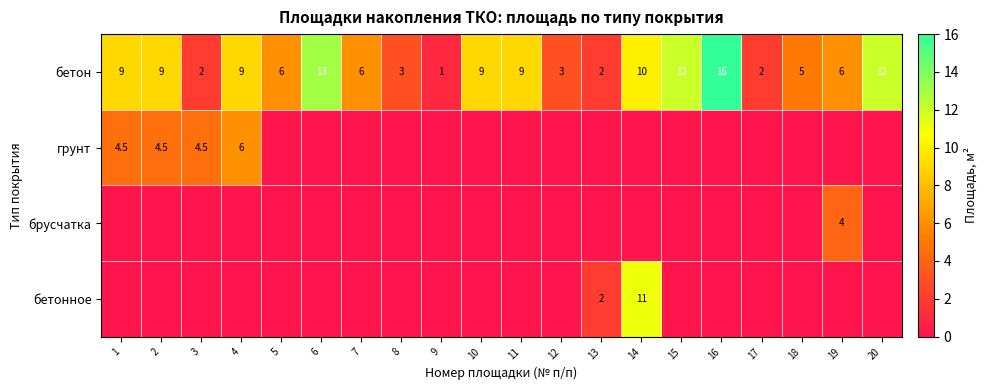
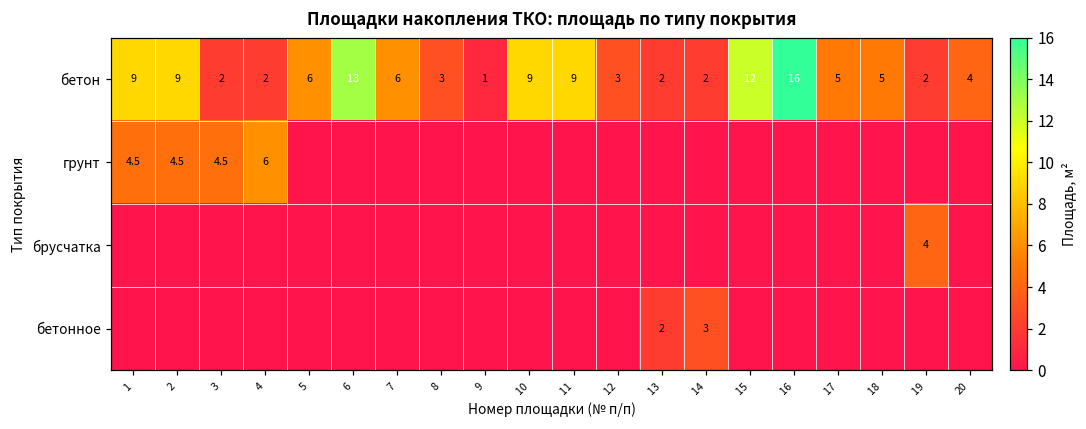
  {
    "бетон": {
      "1": 9,
      "2": 9,
      "3": 2,
-     "4": 9,
+     "4": 2,
      "5": 6,
      "6": 13,
      "7": 6,
      "8": 3,
      "9": 1,
      "10": 9,
      "11": 9,
      "12": 3,
      "13": 2,
-     "14": 10,
+     "14": 2,
      "15": 12,
      "16": 16,
-     "17": 2,
+     "17": 5,
      "18": 5,
-     "19": 6,
-     "20": 12
+     "19": 2,
+     "20": 4
    },
    "грунт": {
      "1": 4.5,
      "2": 4.5,
      "3": 4.5,
      "4": 6
    },
    "брусчатка": {
      "19": 4
    },
    "бетонное": {
      "13": 2,
-     "14": 11
+     "14": 3
    }
  }
